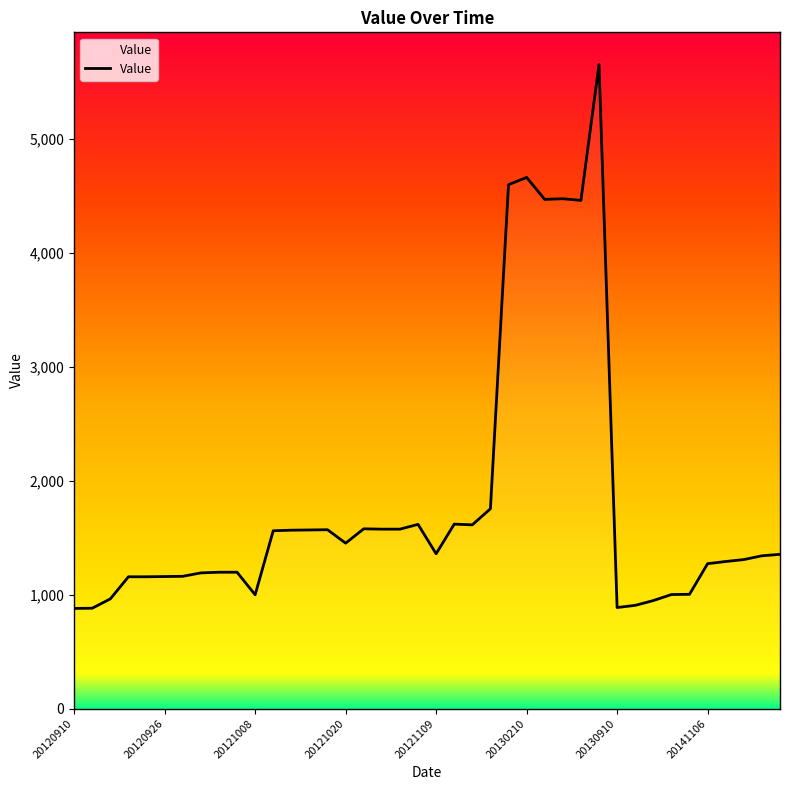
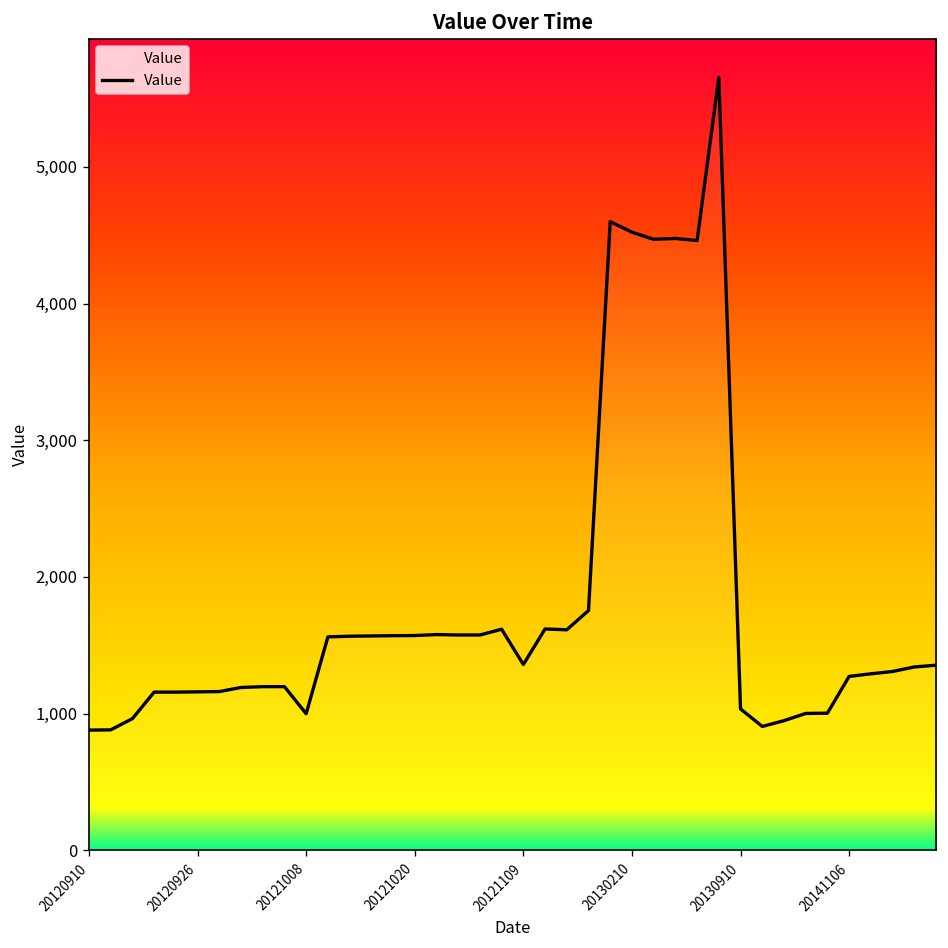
  {
    "20120910": "880",
    "20120926": "1,160",
    "20121008": "1,000",
-   "20121020": "1,450",
+   "20121020": "1,570",
    "20121109": "1,360",
-   "20130210": "4,660",
-   "20130910": "890",
+   "20130210": "4,520",
+   "20130910": "1,030",
    "20141106": "1,270"
  }
